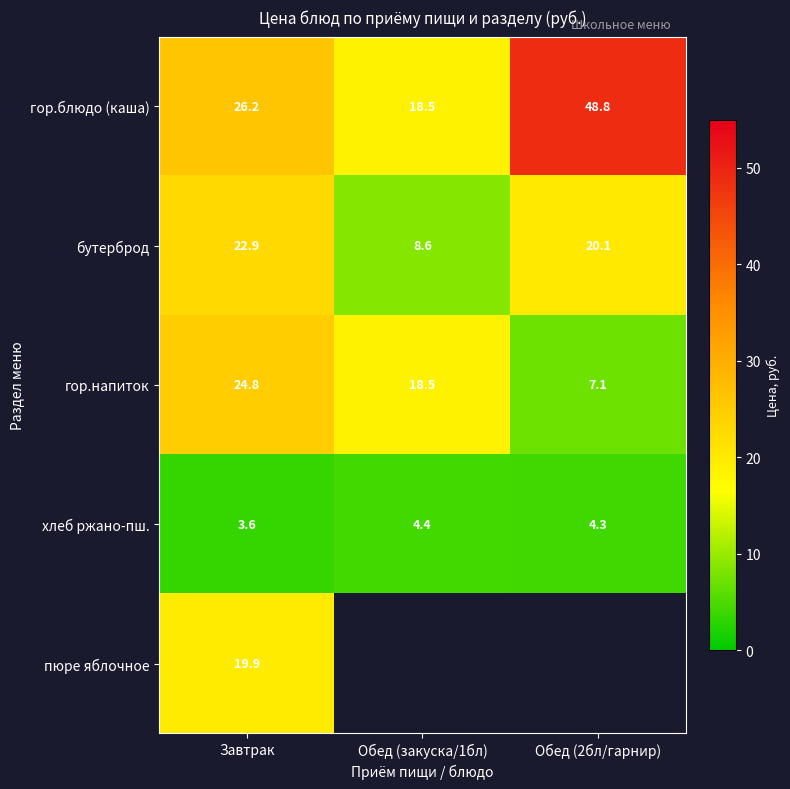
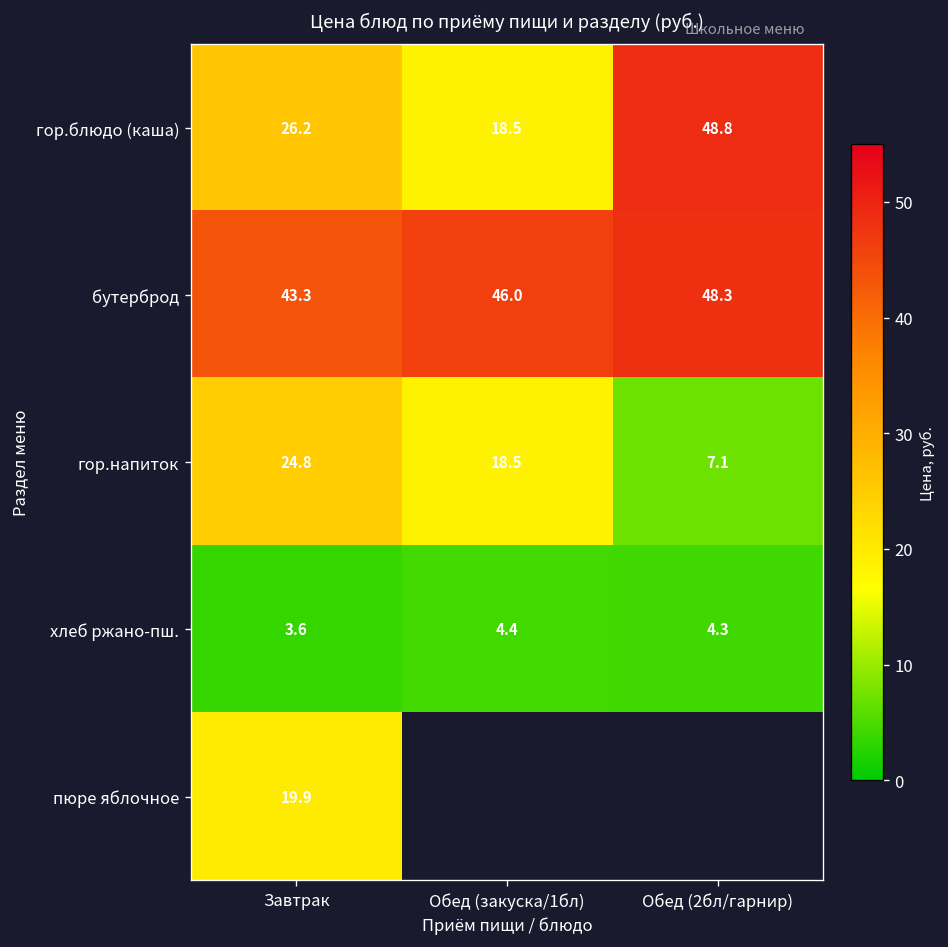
  {
    "гор.блюдо (каша)": {
      "Завтрак": 26.2,
      "Обед (закуска/1бл)": 18.5,
      "Обед (2бл/гарнир)": 48.8
    },
    "бутерброд": {
-     "Завтрак": 22.9,
-     "Обед (закуска/1бл)": 8.6,
-     "Обед (2бл/гарнир)": 20.1
+     "Завтрак": 43.3,
+     "Обед (закуска/1бл)": 46.0,
+     "Обед (2бл/гарнир)": 48.3
    },
    "гор.напиток": {
      "Завтрак": 24.8,
      "Обед (закуска/1бл)": 18.5,
      "Обед (2бл/гарнир)": 7.1
    },
    "хлеб ржано-пш.": {
      "Завтрак": 3.6,
      "Обед (закуска/1бл)": 4.4,
      "Обед (2бл/гарнир)": 4.3
    },
    "пюре яблочное": {
      "Завтрак": 19.9
    }
  }
